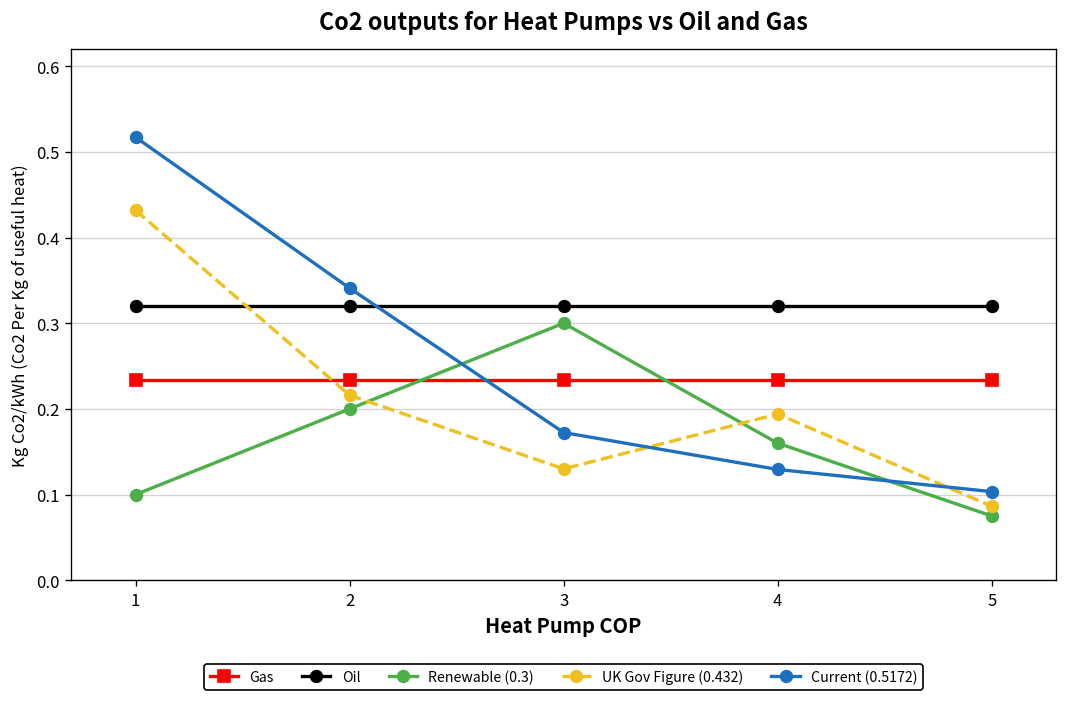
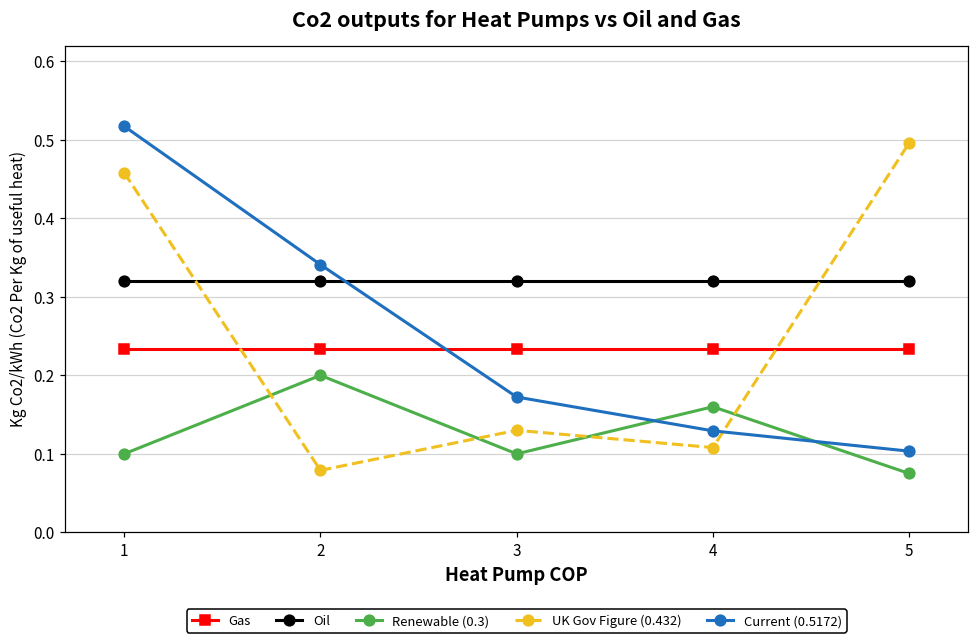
  {
    "Gas": {
      "1": 0.23,
      "2": 0.23,
      "3": 0.23,
      "4": 0.23,
      "5": 0.23
    },
    "Oil": {
      "1": 0.32,
      "2": 0.32,
      "3": 0.32,
      "4": 0.32,
      "5": 0.32
    },
    "Renewable (0.3)": {
      "1": 0.1,
      "2": 0.2,
-     "3": 0.3,
+     "3": 0.1,
      "4": 0.16,
      "5": 0.08
    },
    "UK Gov Figure (0.432)": {
-     "1": 0.43,
-     "2": 0.22,
+     "1": 0.46,
+     "2": 0.08,
      "3": 0.13,
-     "4": 0.19,
-     "5": 0.09
+     "4": 0.11,
+     "5": 0.50
    },
    "Current (0.5172)": {
      "1": 0.52,
      "2": 0.34,
      "3": 0.17,
      "4": 0.13,
      "5": 0.10
    }
  }
